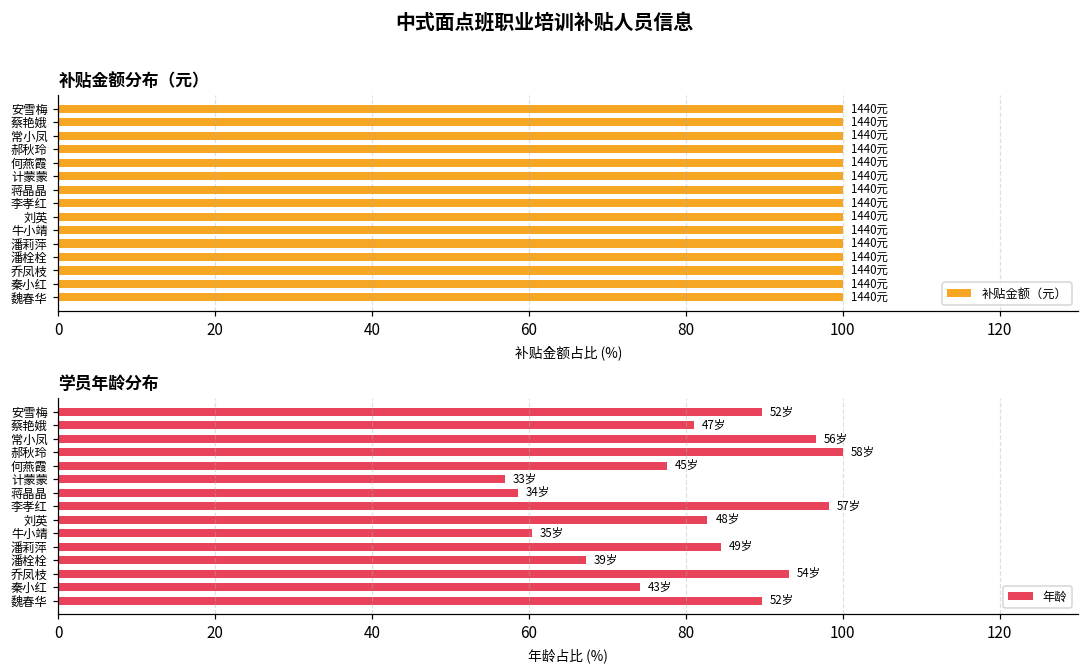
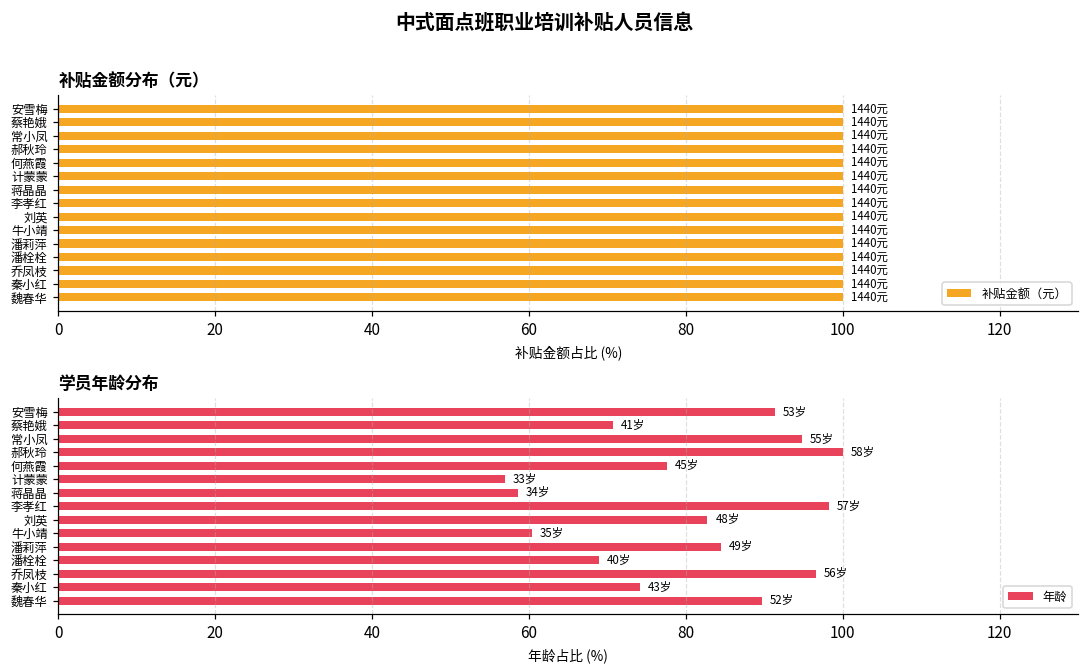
  {
    "学员年龄分布": {
-     "安雪梅": "52岁",
-     "蔡艳娥": "47岁",
-     "常小凤": "56岁",
-     "潘栓栓": "39岁",
-     "乔凤枝": "54岁"
+     "安雪梅": "53岁",
+     "蔡艳娥": "41岁",
+     "常小凤": "55岁",
+     "潘栓栓": "40岁",
+     "乔凤枝": "56岁"
    }
  }
